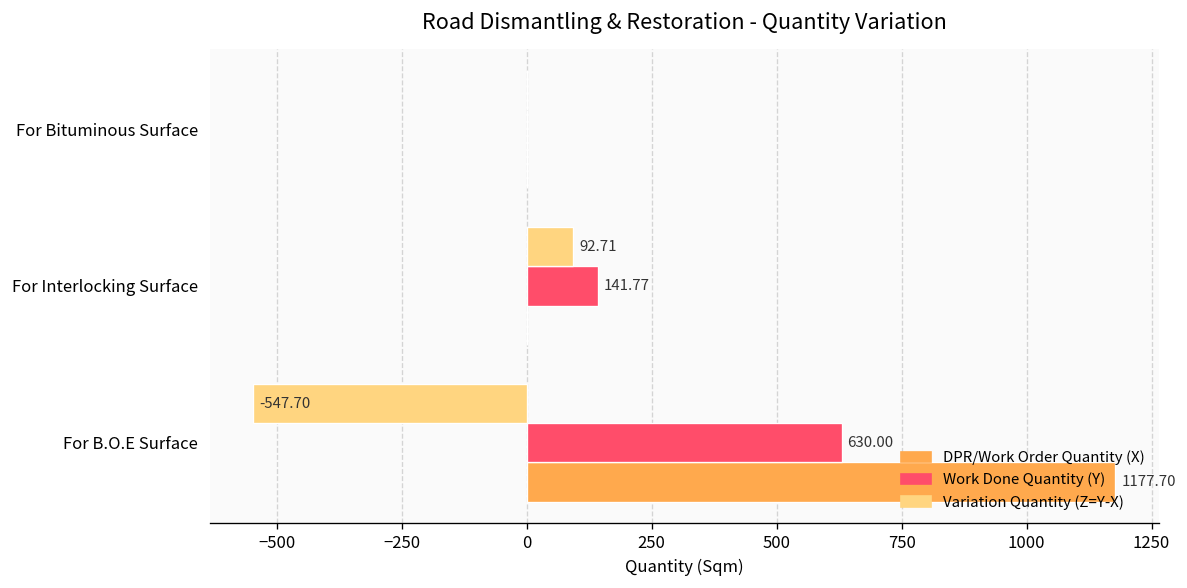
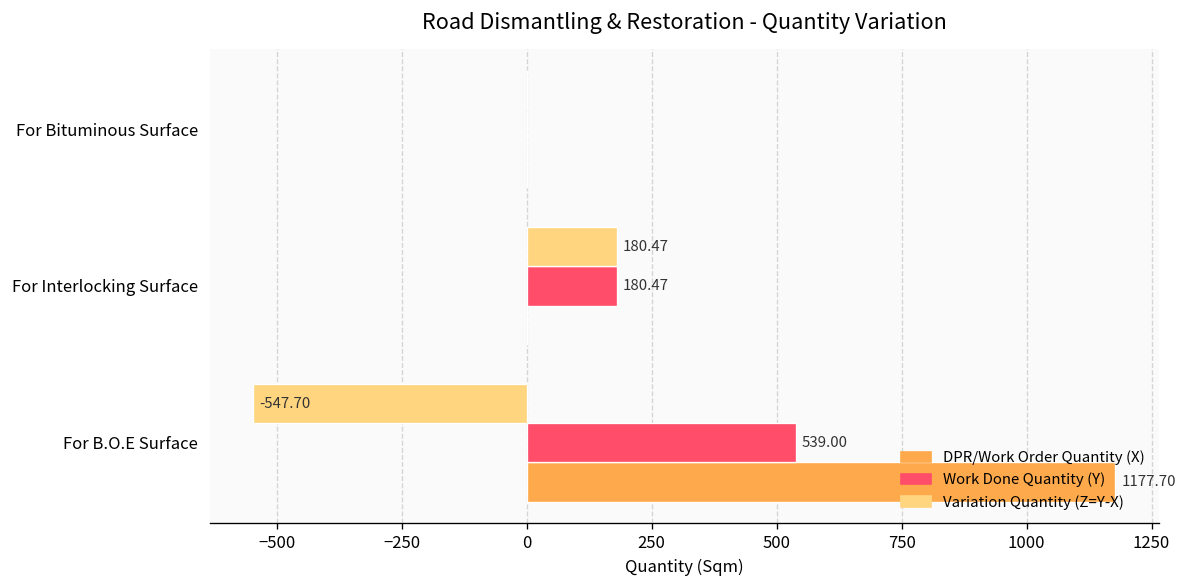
  {
    "DPR/Work Order Quantity (X)": {
      "For B.O.E Surface": 1177.70
    },
    "Work Done Quantity (Y)": {
-     "For Interlocking Surface": 141.77,
-     "For B.O.E Surface": 630.00
+     "For Interlocking Surface": 180.47,
+     "For B.O.E Surface": 539.00
    },
    "Variation Quantity (Z=Y-X)": {
-     "For Interlocking Surface": 92.71,
+     "For Interlocking Surface": 180.47,
      "For B.O.E Surface": -547.70
    }
  }
